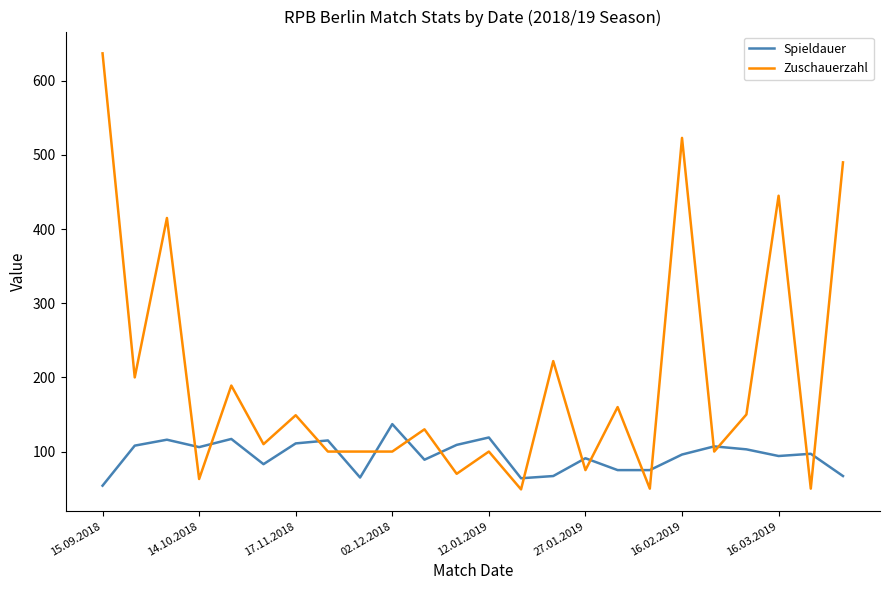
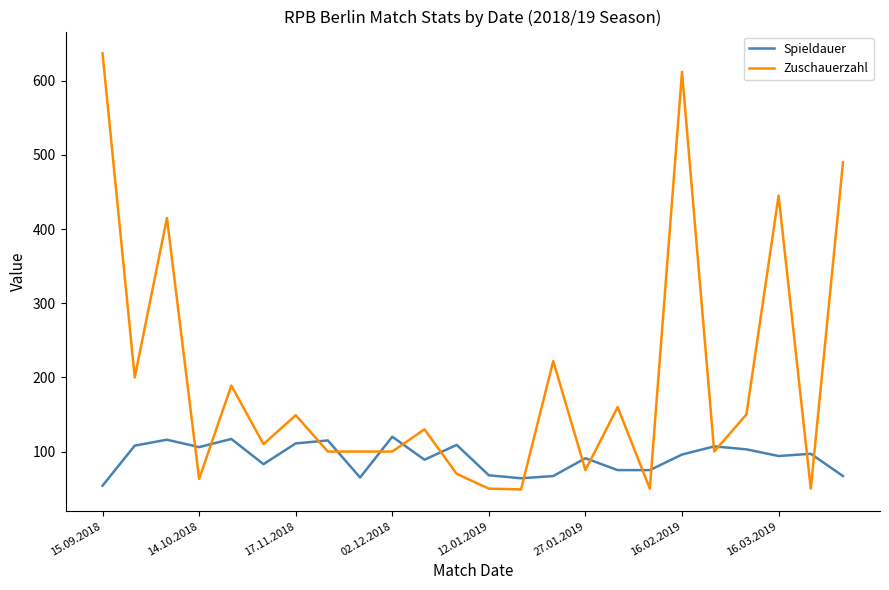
  {
    "Spieldauer": {
      "15.09.2018": 50,
      "14.10.2018": 110,
      "17.11.2018": 110,
-     "02.12.2018": 140,
-     "12.01.2019": 120,
+     "02.12.2018": 120,
+     "12.01.2019": 70,
      "27.01.2019": 90,
      "16.02.2019": 100,
      "16.03.2019": 90
    },
    "Zuschauerzahl": {
      "15.09.2018": 640,
      "14.10.2018": 60,
      "17.11.2018": 150,
      "02.12.2018": 100,
-     "12.01.2019": 100,
+     "12.01.2019": 50,
      "27.01.2019": 80,
-     "16.02.2019": 520,
+     "16.02.2019": 610,
      "16.03.2019": 450
    }
  }
